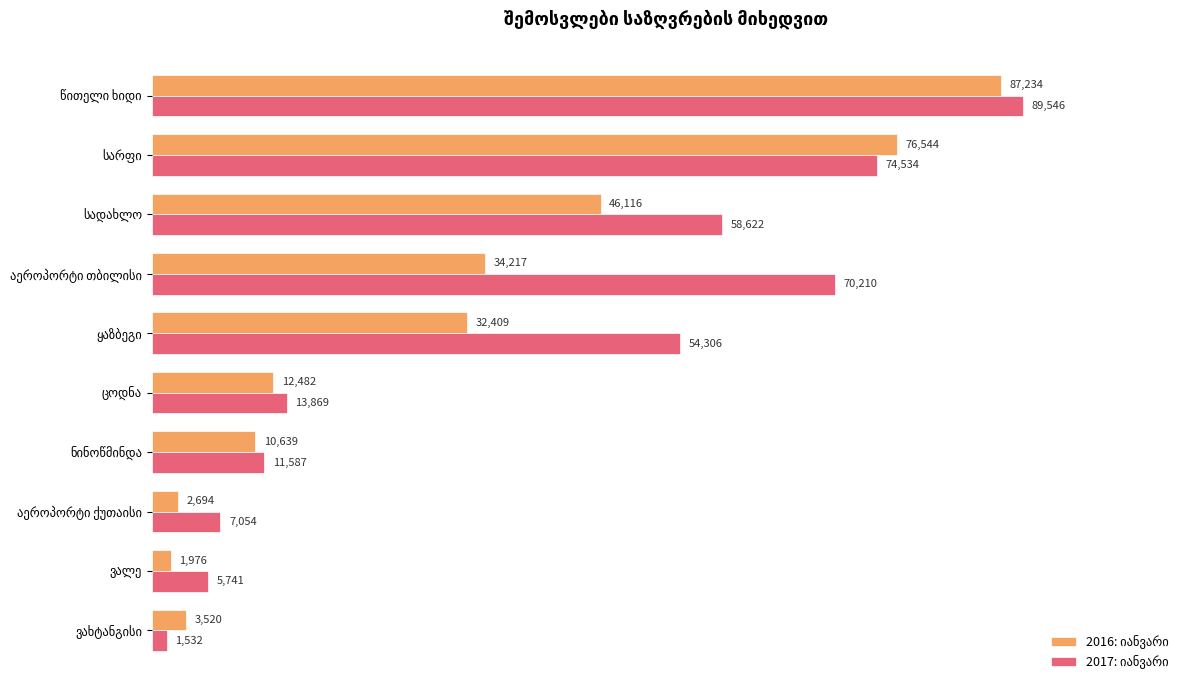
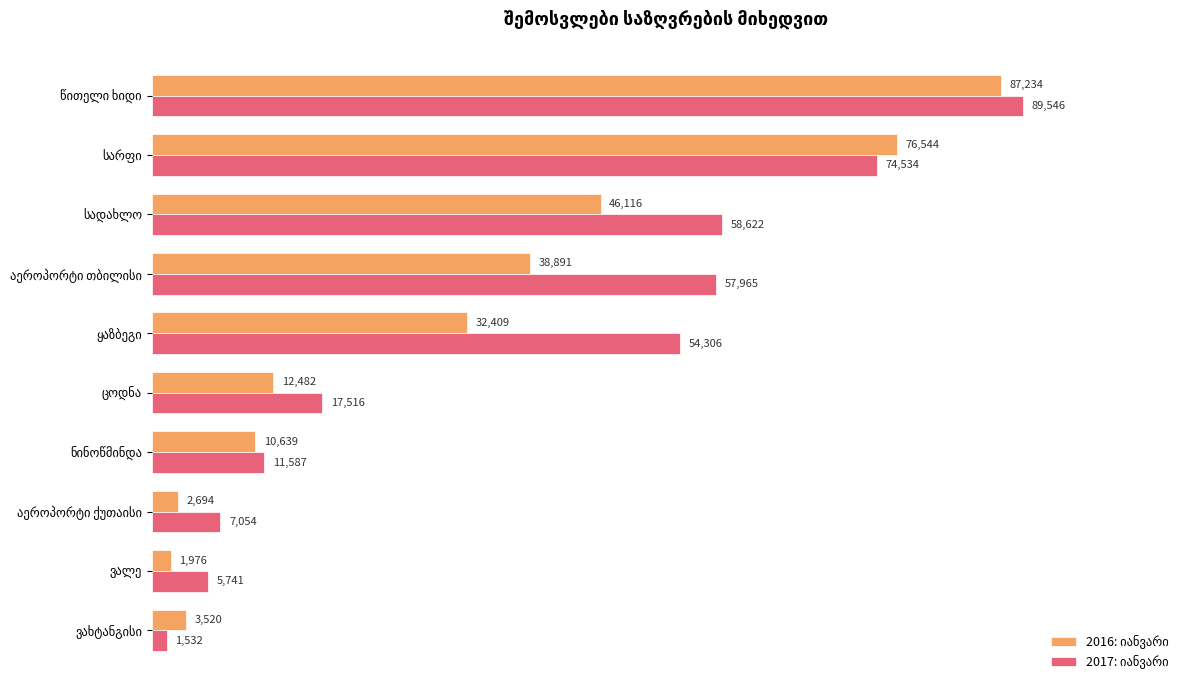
  {
    "2016: იანვარი": {
      "წითელი ხიდი": "87,234",
      "სარფი": "76,544",
      "სადახლო": "46,116",
-     "აეროპორტი თბილისი": "34,217",
+     "აეროპორტი თბილისი": "38,891",
      "ყაზბეგი": "32,409",
      "ცოდნა": "12,482",
      "ნინოწმინდა": "10,639",
      "აეროპორტი ქუთაისი": "2,694",
      "ვალე": "1,976",
      "ვახტანგისი": "3,520"
    },
    "2017: იანვარი": {
      "წითელი ხიდი": "89,546",
      "სარფი": "74,534",
      "სადახლო": "58,622",
-     "აეროპორტი თბილისი": "70,210",
+     "აეროპორტი თბილისი": "57,965",
      "ყაზბეგი": "54,306",
-     "ცოდნა": "13,869",
+     "ცოდნა": "17,516",
      "ნინოწმინდა": "11,587",
      "აეროპორტი ქუთაისი": "7,054",
      "ვალე": "5,741",
      "ვახტანგისი": "1,532"
    }
  }
